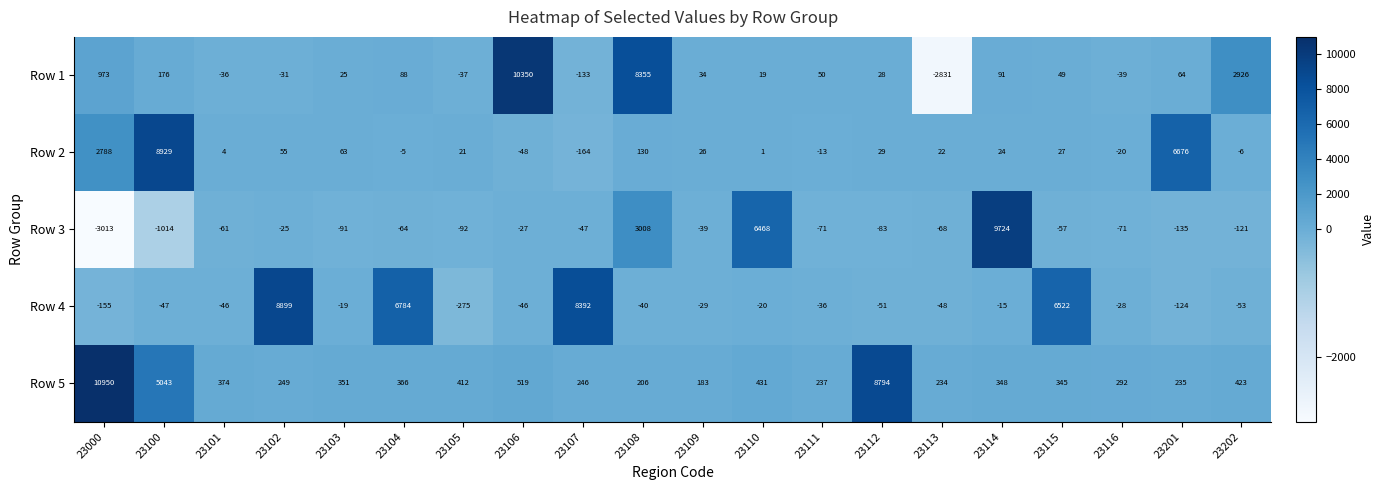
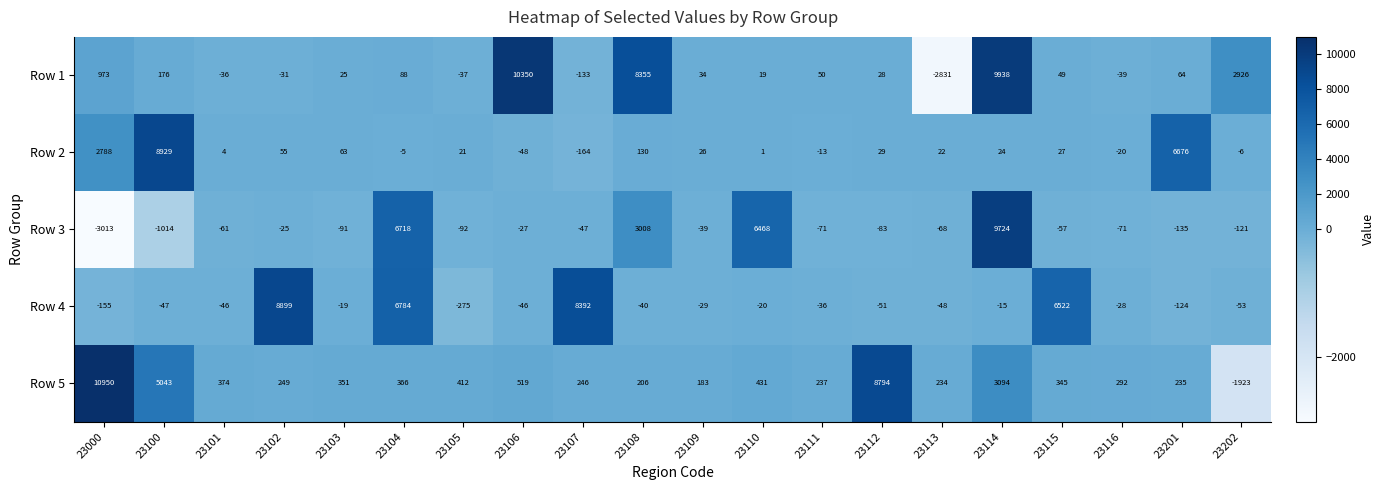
  {
    "Row 1": {
      "23000": 973,
      "23100": 176,
      "23101": -36,
      "23102": -31,
      "23103": 25,
      "23104": 88,
      "23105": -37,
      "23106": 10350,
      "23107": -133,
      "23108": 8355,
      "23109": 34,
      "23110": 19,
      "23111": 50,
      "23112": 28,
      "23113": -2831,
-     "23114": 91,
+     "23114": 9938,
      "23115": 49,
      "23116": -39,
      "23201": 64,
      "23202": 2926
    },
    "Row 2": {
      "23000": 2788,
      "23100": 8929,
      "23101": 4,
      "23102": 55,
      "23103": 63,
      "23104": -5,
      "23105": 21,
      "23106": -48,
      "23107": -164,
      "23108": 130,
      "23109": 26,
      "23110": 1,
      "23111": -13,
      "23112": 29,
      "23113": 22,
      "23114": 24,
      "23115": 27,
      "23116": -20,
      "23201": 6676,
      "23202": -6
    },
    "Row 3": {
      "23000": -3013,
      "23100": -1014,
      "23101": -61,
      "23102": -25,
      "23103": -91,
-     "23104": -64,
+     "23104": 6718,
      "23105": -92,
      "23106": -27,
      "23107": -47,
      "23108": 3008,
      "23109": -39,
      "23110": 6468,
      "23111": -71,
      "23112": -83,
      "23113": -68,
      "23114": 9724,
      "23115": -57,
      "23116": -71,
      "23201": -135,
      "23202": -121
    },
    "Row 4": {
      "23000": -155,
      "23100": -47,
      "23101": -46,
      "23102": 8899,
      "23103": -19,
      "23104": 6784,
      "23105": -275,
      "23106": -46,
      "23107": 8392,
      "23108": -40,
      "23109": -29,
      "23110": -20,
      "23111": -36,
      "23112": -51,
      "23113": -48,
      "23114": -15,
      "23115": 6522,
      "23116": -28,
      "23201": -124,
      "23202": -53
    },
    "Row 5": {
      "23000": 10950,
      "23100": 5043,
      "23101": 374,
      "23102": 249,
      "23103": 351,
      "23104": 366,
      "23105": 412,
      "23106": 519,
      "23107": 246,
      "23108": 206,
      "23109": 183,
      "23110": 431,
      "23111": 237,
      "23112": 8794,
      "23113": 234,
-     "23114": 348,
+     "23114": 3094,
      "23115": 345,
      "23116": 292,
      "23201": 235,
-     "23202": 423
+     "23202": -1923
    }
  }
